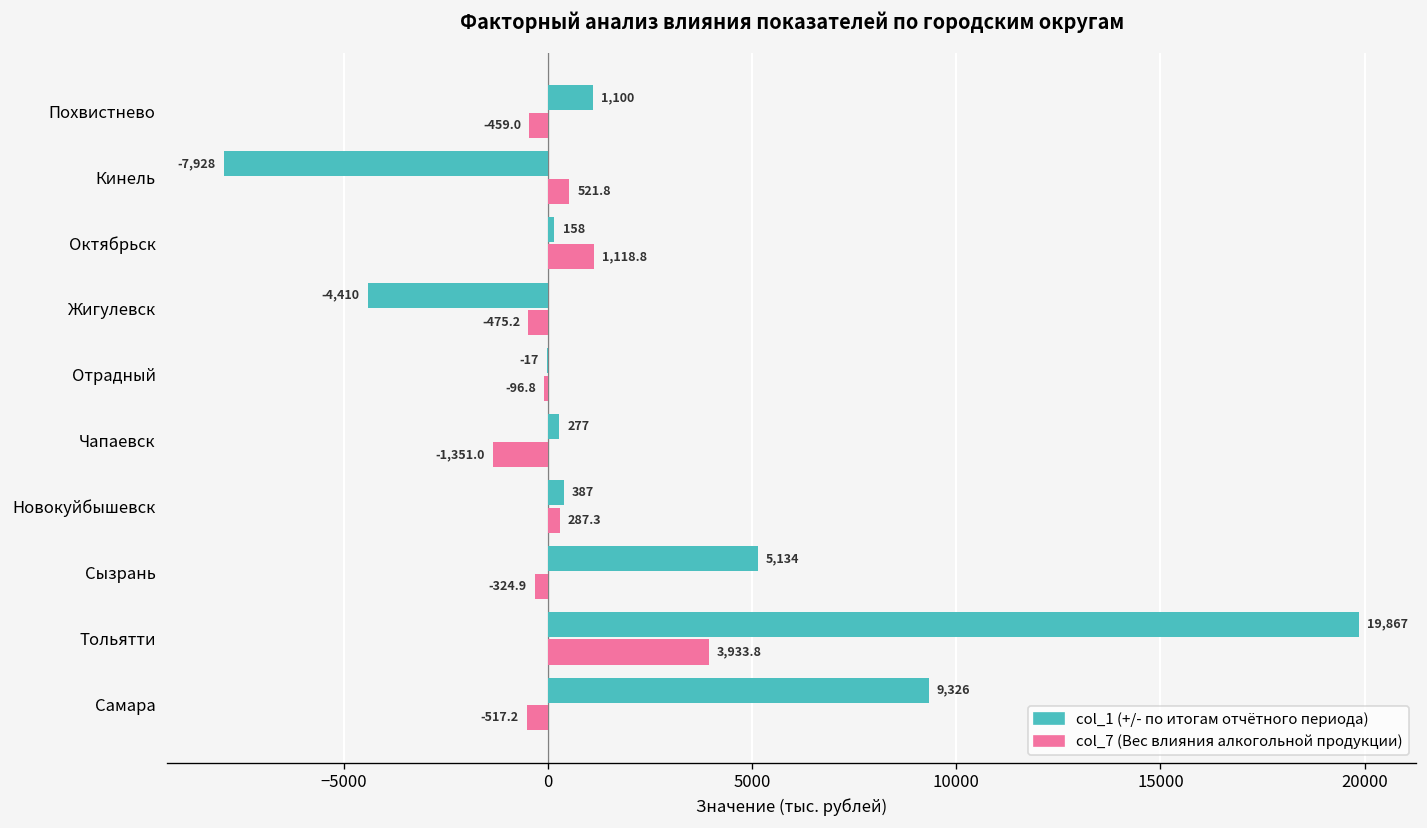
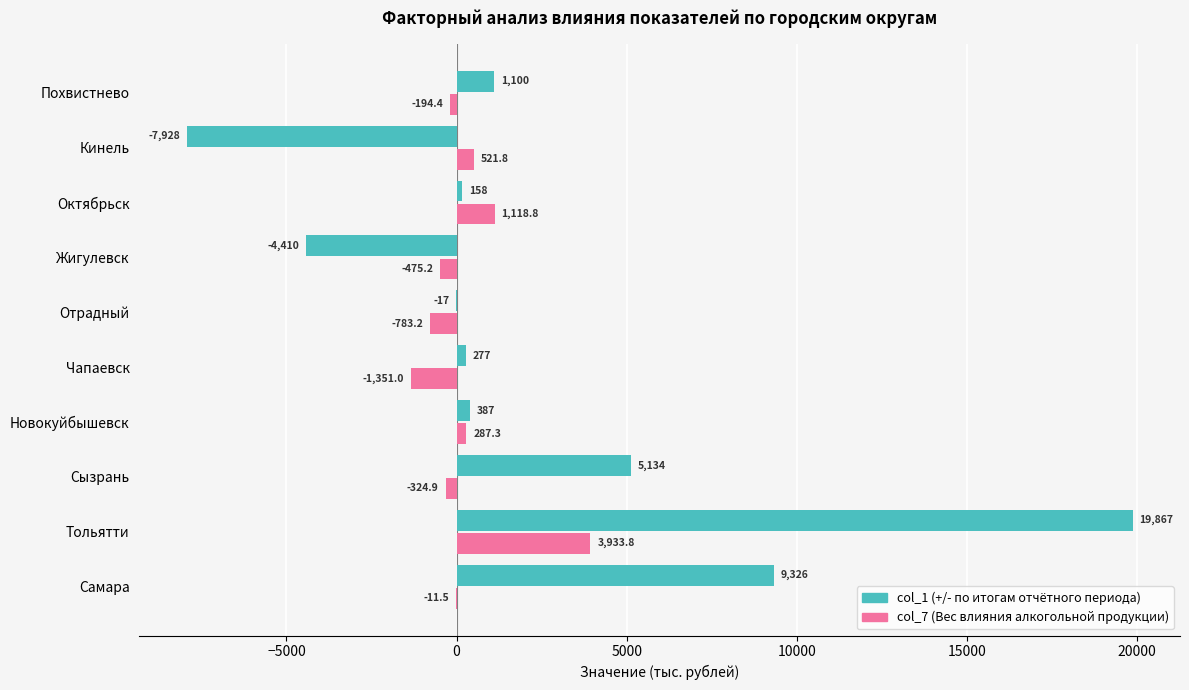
  {
    "col_7 (Вес влияния алкогольной продукции)": {
-     "Похвистнево": "-459.0",
+     "Похвистнево": "-194.4",
      "Кинель": "521.8",
      "Октябрьск": "1,118.8",
      "Жигулевск": "-475.2",
-     "Отрадный": "-96.8",
+     "Отрадный": "-783.2",
      "Чапаевск": "-1,351.0",
      "Новокуйбышевск": "287.3",
      "Сызрань": "-324.9",
      "Тольятти": "3,933.8",
-     "Самара": "-517.2"
+     "Самара": "-11.5"
    }
  }
